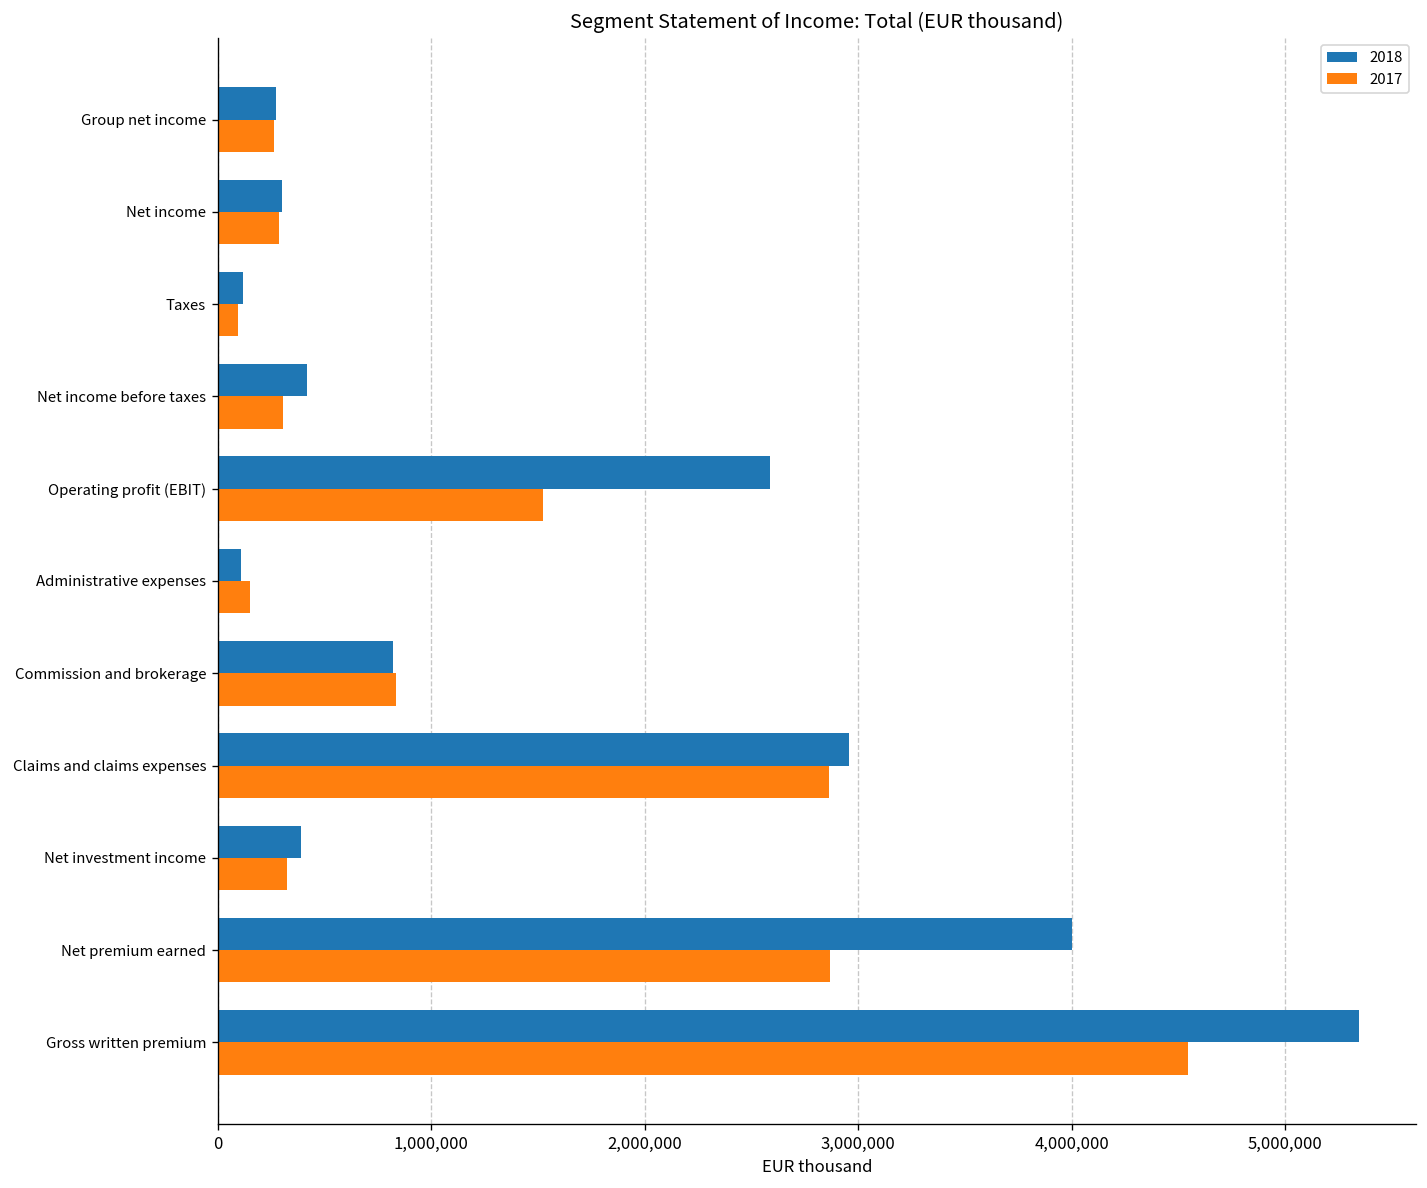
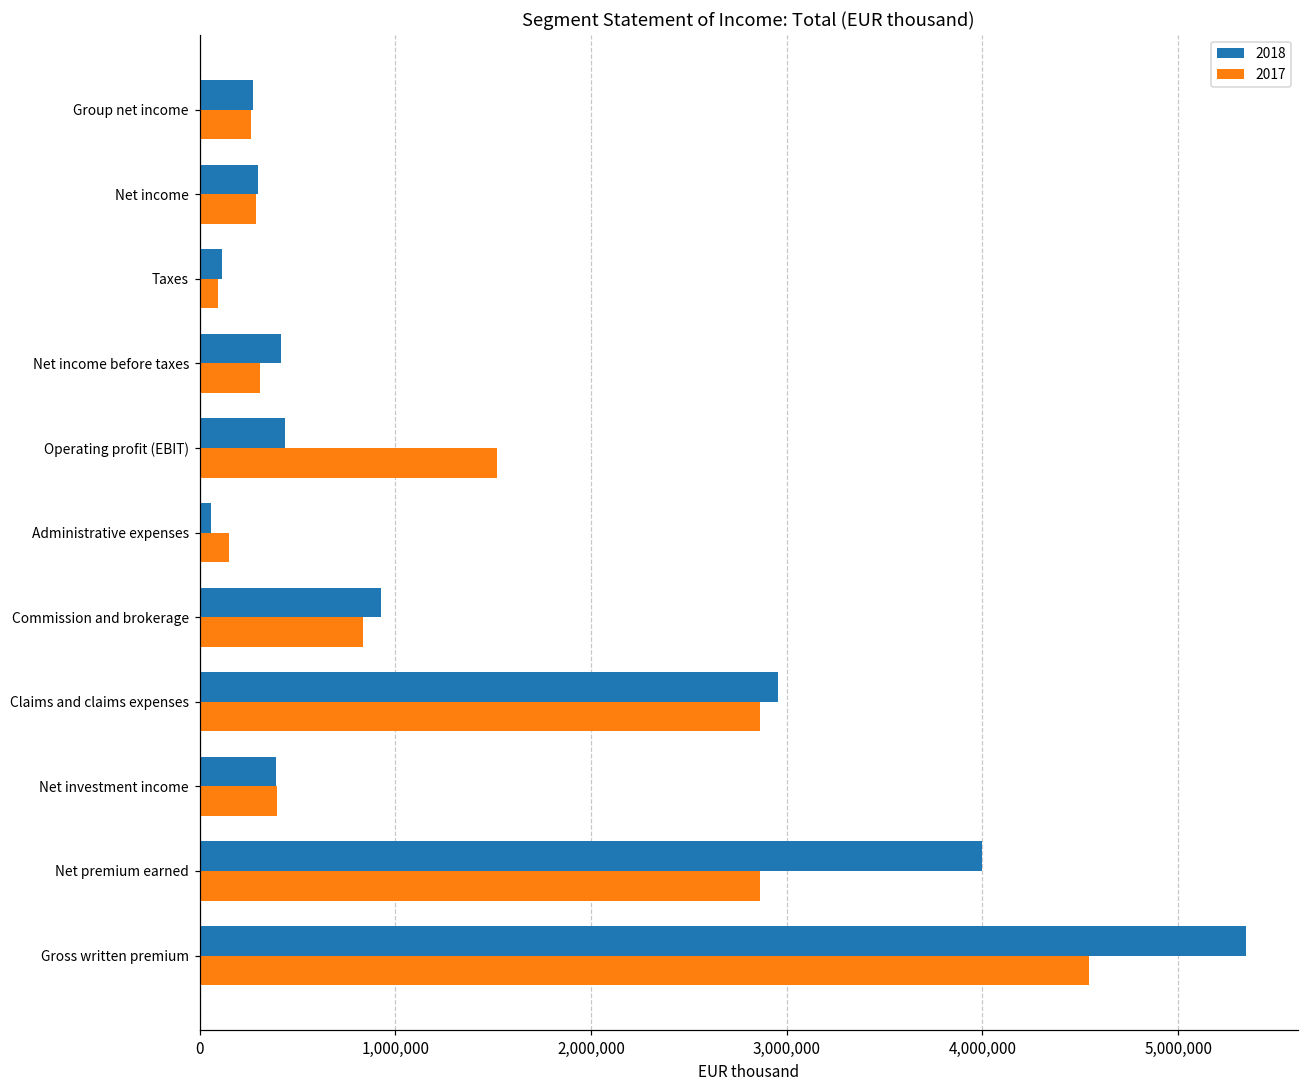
  {
    "2018": {
      "Group net income": "270,000",
      "Net income": "300,000",
      "Taxes": "120,000",
      "Net income before taxes": "420,000",
-     "Operating profit (EBIT)": "2,580,000",
-     "Administrative expenses": "110,000",
-     "Commission and brokerage": "820,000",
+     "Operating profit (EBIT)": "430,000",
+     "Administrative expenses": "60,000",
+     "Commission and brokerage": "920,000",
      "Claims and claims expenses": "2,950,000",
      "Net investment income": "390,000",
      "Net premium earned": "4,000,000",
      "Gross written premium": "5,340,000"
    },
    "2017": {
      "Group net income": "260,000",
      "Net income": "290,000",
      "Taxes": "100,000",
      "Net income before taxes": "310,000",
      "Operating profit (EBIT)": "1,520,000",
      "Administrative expenses": "150,000",
      "Commission and brokerage": "840,000",
      "Claims and claims expenses": "2,860,000",
-     "Net investment income": "330,000",
+     "Net investment income": "390,000",
      "Net premium earned": "2,870,000",
      "Gross written premium": "4,550,000"
    }
  }
